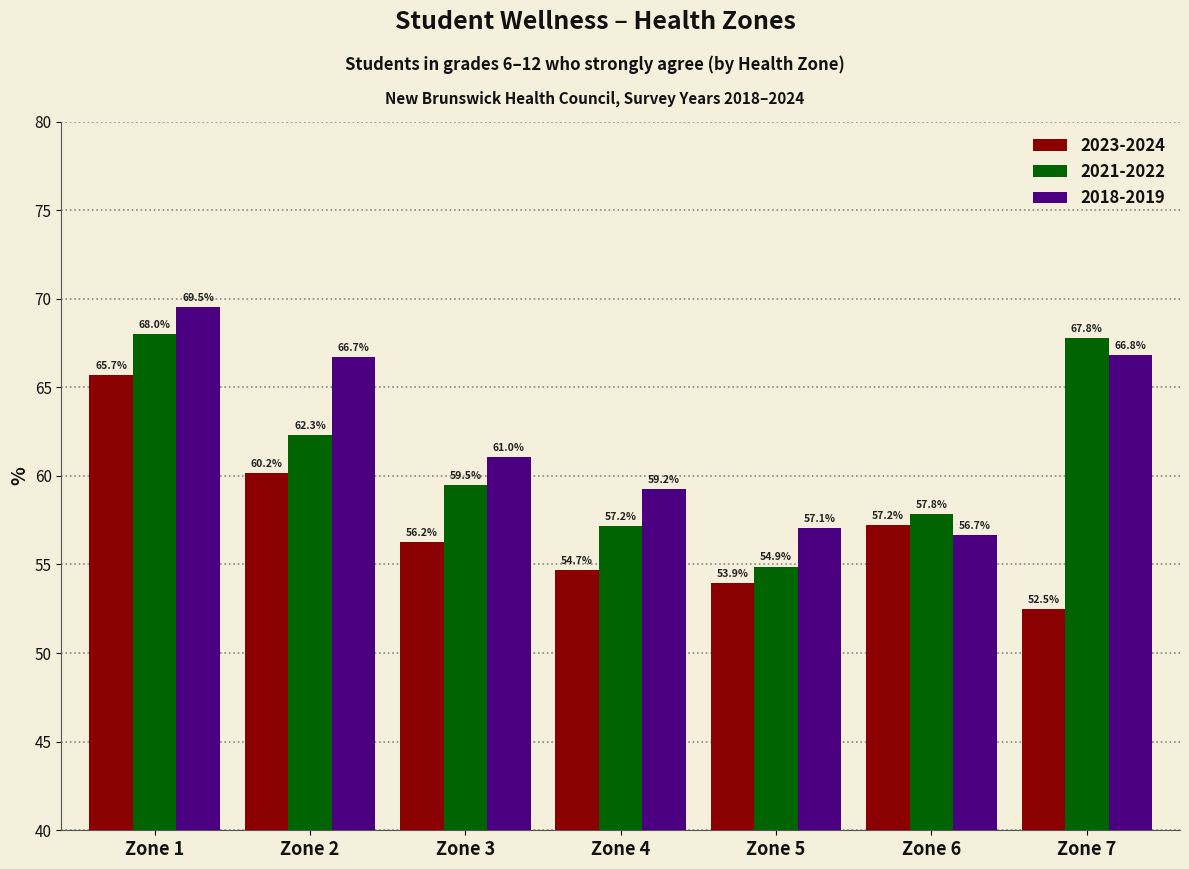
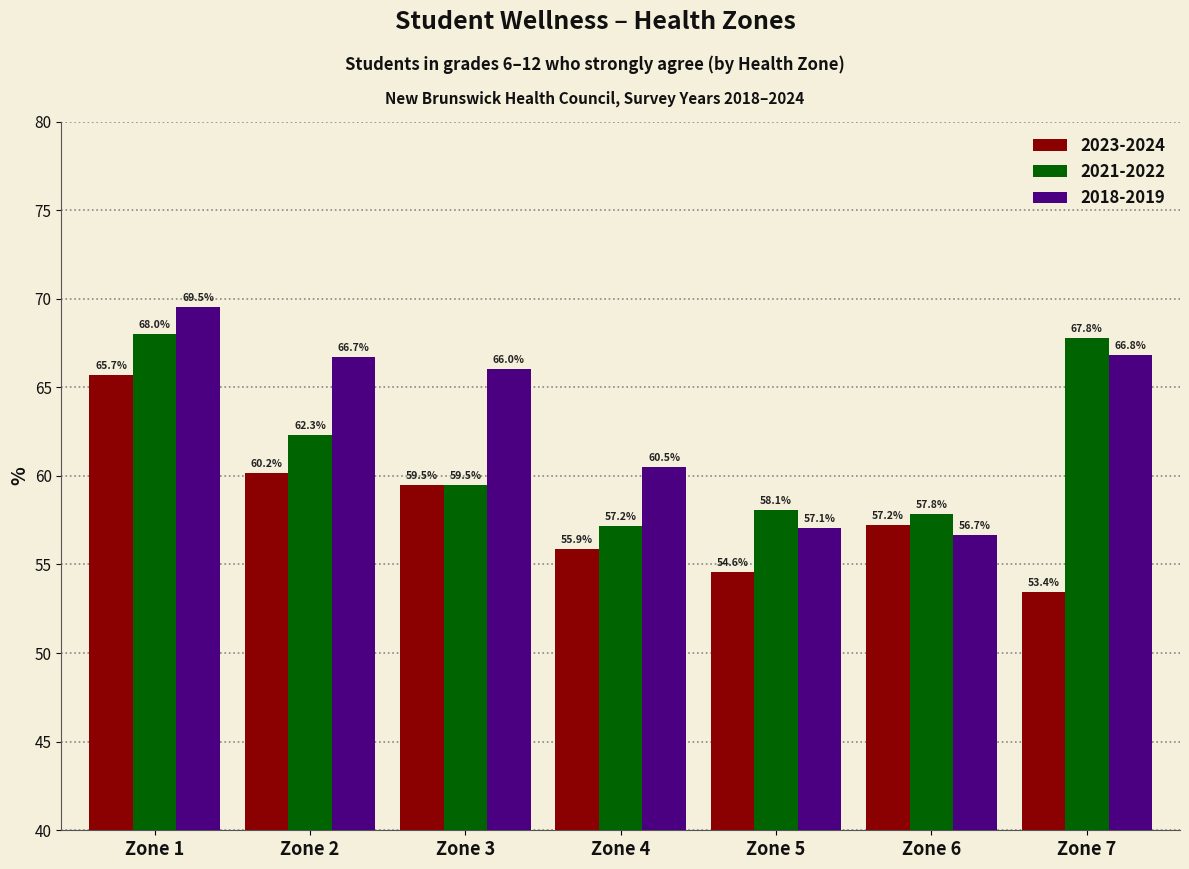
  {
    "2023-2024": {
      "Zone 1": "65.7%",
      "Zone 2": "60.2%",
-     "Zone 3": "56.2%",
-     "Zone 4": "54.7%",
-     "Zone 5": "53.9%",
+     "Zone 3": "59.5%",
+     "Zone 4": "55.9%",
+     "Zone 5": "54.6%",
      "Zone 6": "57.2%",
-     "Zone 7": "52.5%"
+     "Zone 7": "53.4%"
    },
    "2021-2022": {
      "Zone 1": "68.0%",
      "Zone 2": "62.3%",
      "Zone 3": "59.5%",
      "Zone 4": "57.2%",
-     "Zone 5": "54.9%",
+     "Zone 5": "58.1%",
      "Zone 6": "57.8%",
      "Zone 7": "67.8%"
    },
    "2018-2019": {
      "Zone 1": "69.5%",
      "Zone 2": "66.7%",
-     "Zone 3": "61.0%",
-     "Zone 4": "59.2%",
+     "Zone 3": "66.0%",
+     "Zone 4": "60.5%",
      "Zone 5": "57.1%",
      "Zone 6": "56.7%",
      "Zone 7": "66.8%"
    }
  }
